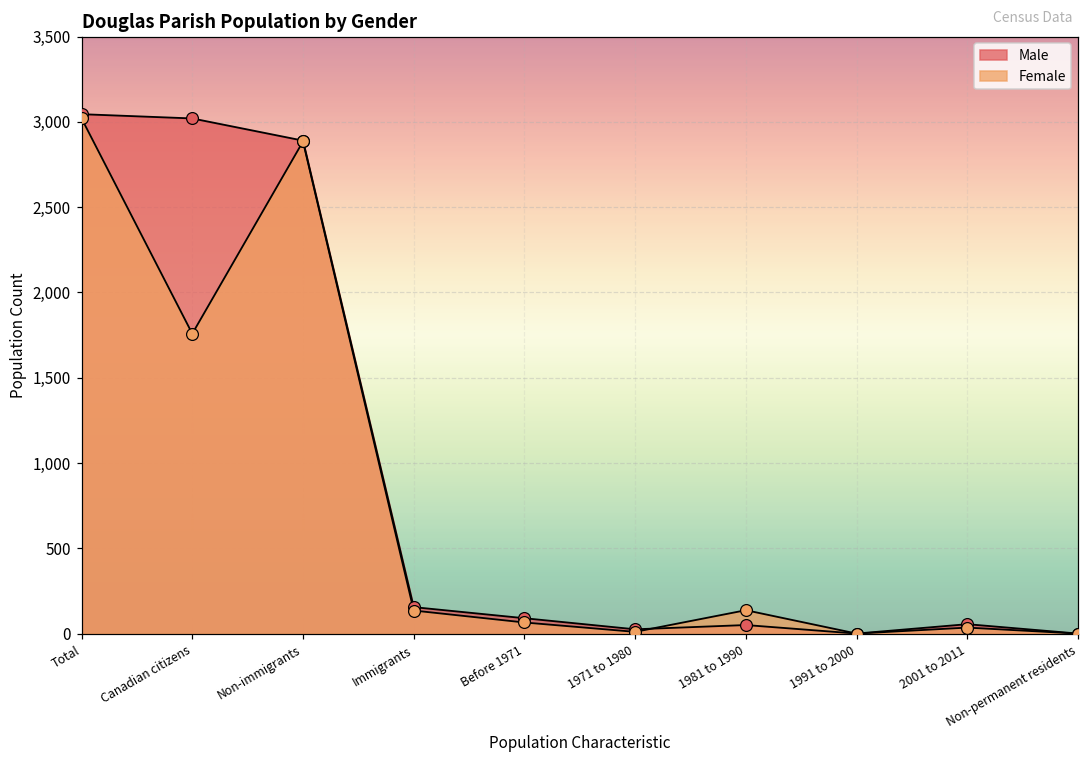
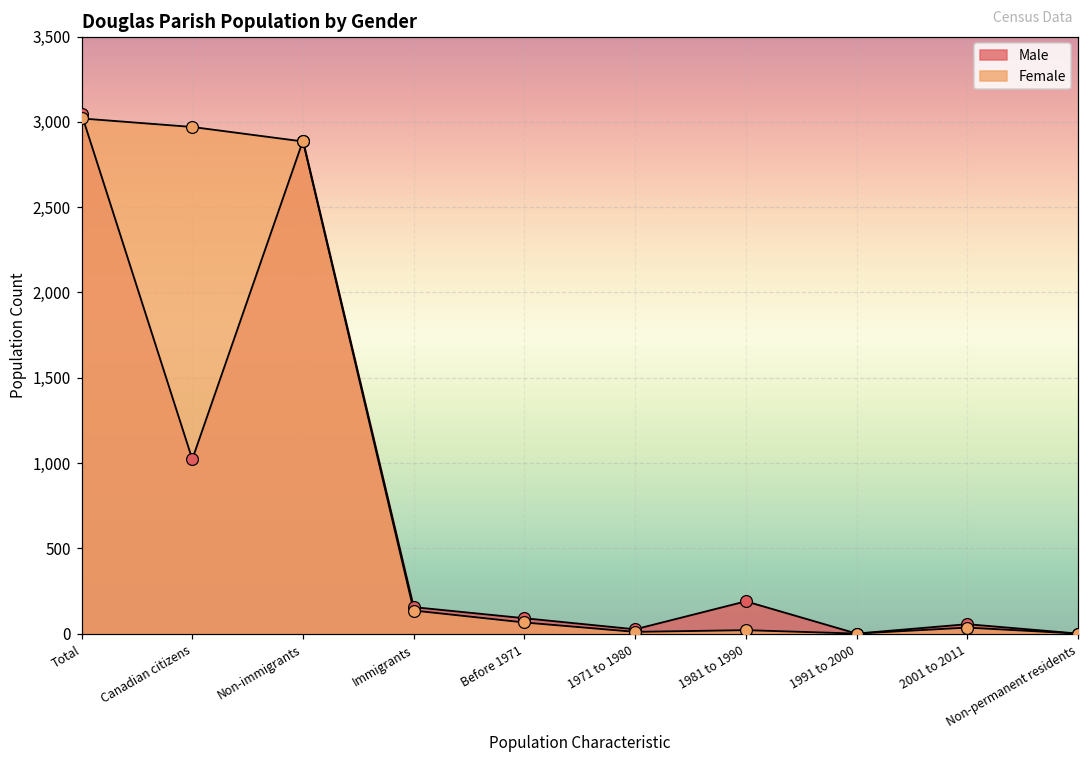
  {
    "Male": {
      "Total": "3,050",
-     "Canadian citizens": "3,020",
+     "Canadian citizens": "1,020",
      "Immigrants": "160",
      "Before 1971": "90",
-     "1981 to 1990": "50",
+     "1981 to 1990": "190",
      "2001 to 2011": "60"
    },
    "Female": {
      "Total": "3,020",
-     "Canadian citizens": "1,760",
+     "Canadian citizens": "2,970",
      "Immigrants": "140",
      "Before 1971": "70",
-     "1981 to 1990": "140",
+     "1981 to 1990": "20",
      "2001 to 2011": "40"
    }
  }
